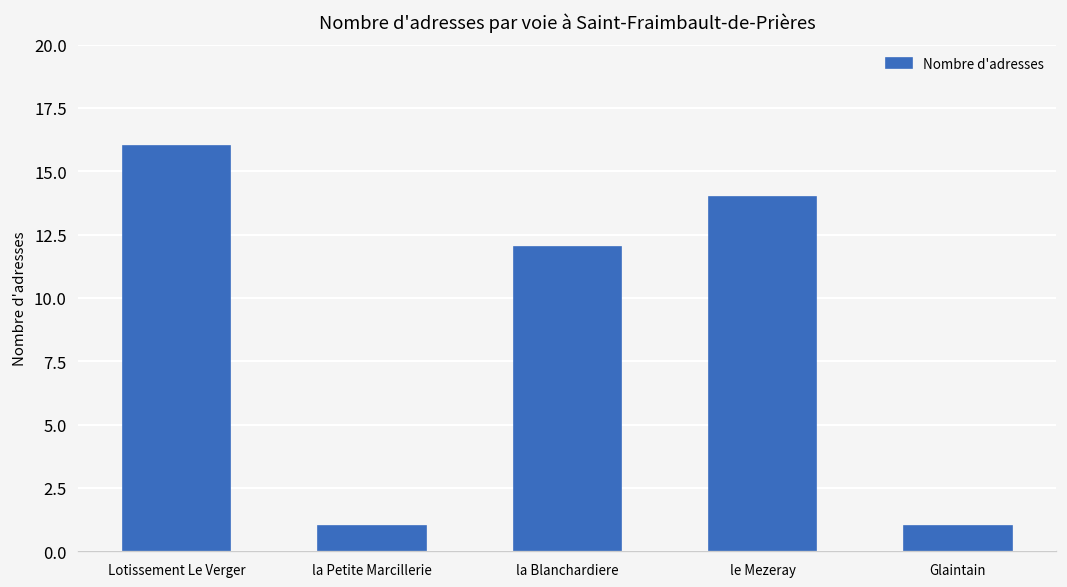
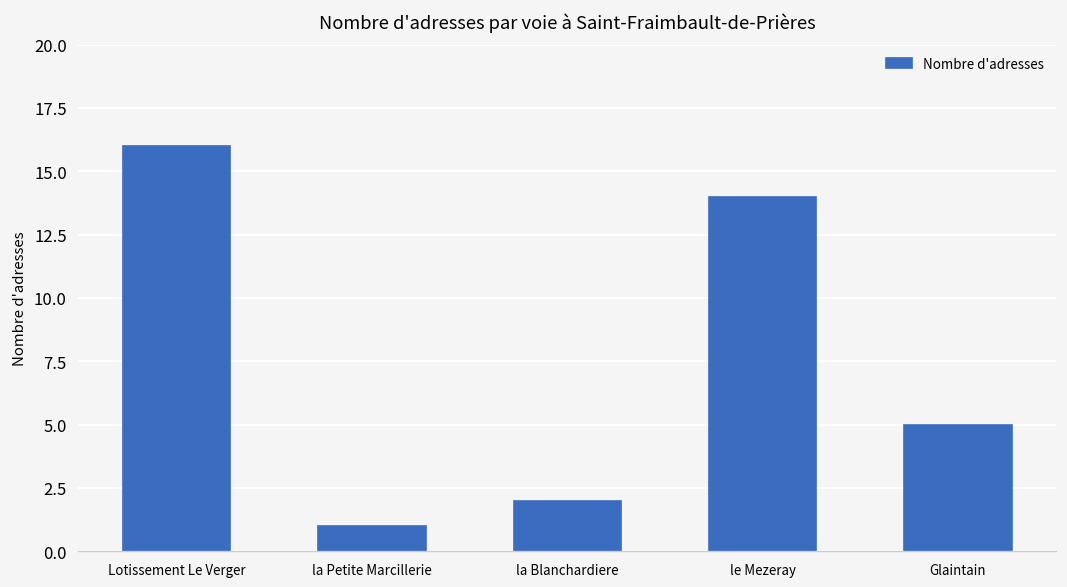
  {
    "Lotissement Le Verger": 16,
    "la Petite Marcillerie": 1,
-   "la Blanchardiere": 12,
+   "la Blanchardiere": 2,
    "le Mezeray": 14,
-   "Glaintain": 1
+   "Glaintain": 5
  }
